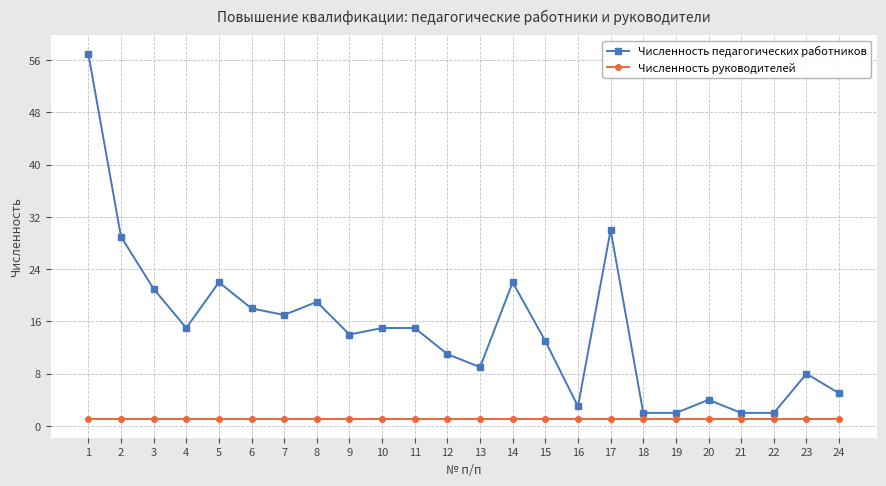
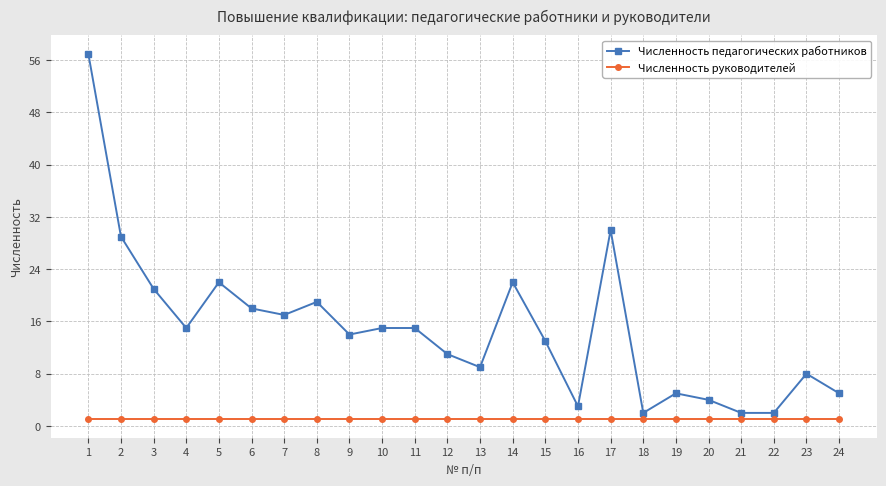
  {
    "Численность педагогических работников": {
      "1": 57,
      "2": 29,
      "3": 21,
      "4": 15,
      "5": 22,
      "6": 18,
      "7": 17,
      "8": 19,
      "9": 14,
      "10": 15,
      "11": 15,
      "12": 11,
      "13": 9,
      "14": 22,
      "15": 13,
      "16": 3,
      "17": 30,
      "18": 2,
-     "19": 2,
+     "19": 5,
      "20": 4,
      "21": 2,
      "22": 2,
      "23": 8,
      "24": 5
    },
    "Численность руководителей": {
      "1": 1,
      "2": 1,
      "3": 1,
      "4": 1,
      "5": 1,
      "6": 1,
      "7": 1,
      "8": 1,
      "9": 1,
      "10": 1,
      "11": 1,
      "12": 1,
      "13": 1,
      "14": 1,
      "15": 1,
      "16": 1,
      "17": 1,
      "18": 1,
      "19": 1,
      "20": 1,
      "21": 1,
      "22": 1,
      "23": 1,
      "24": 1
    }
  }
